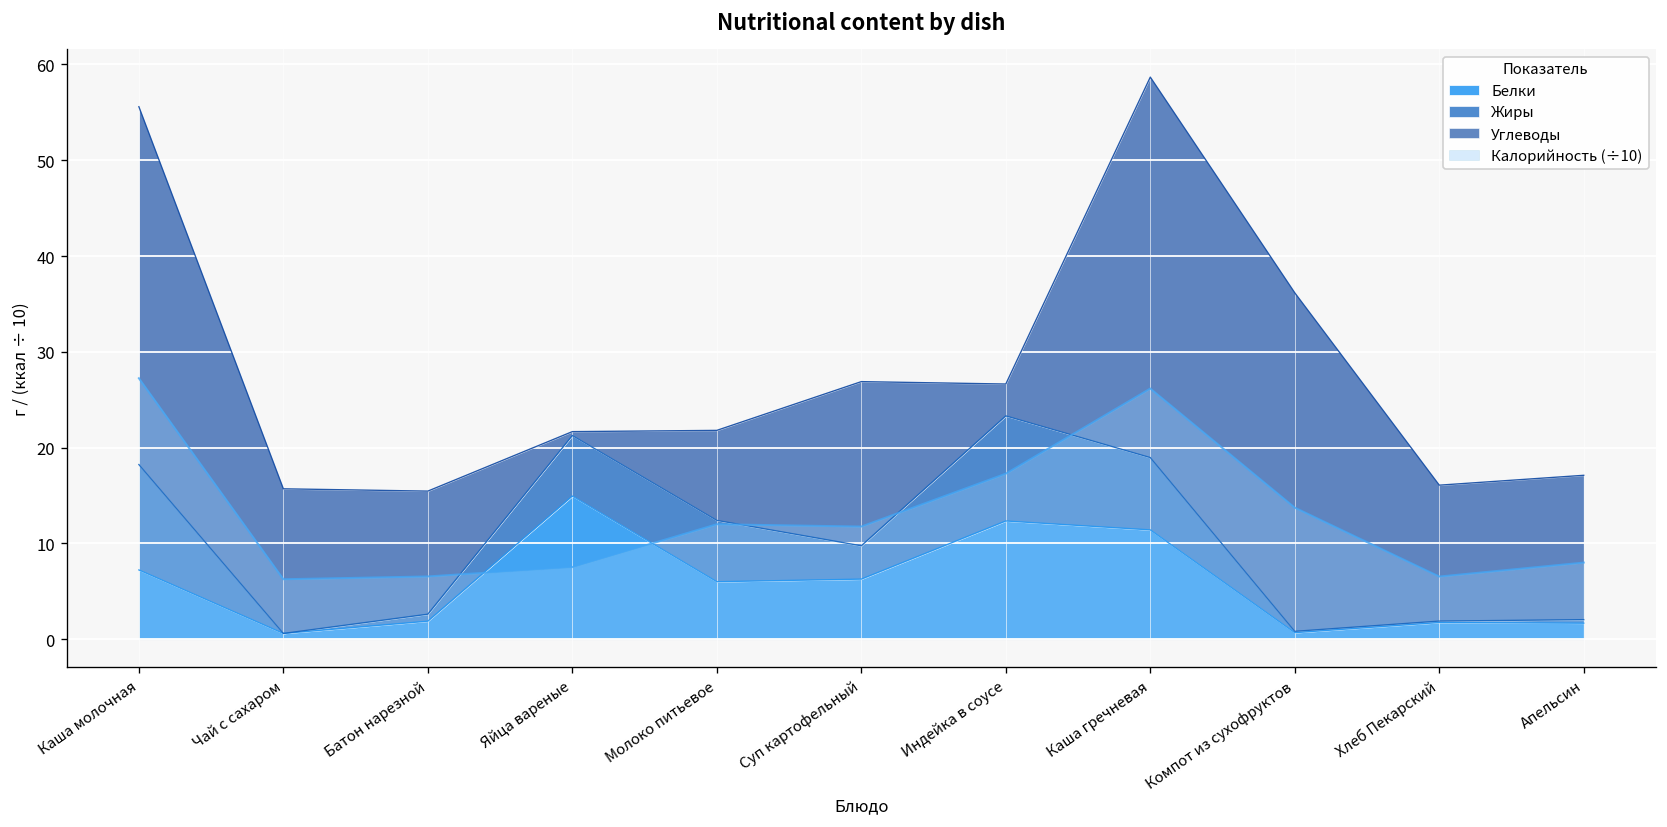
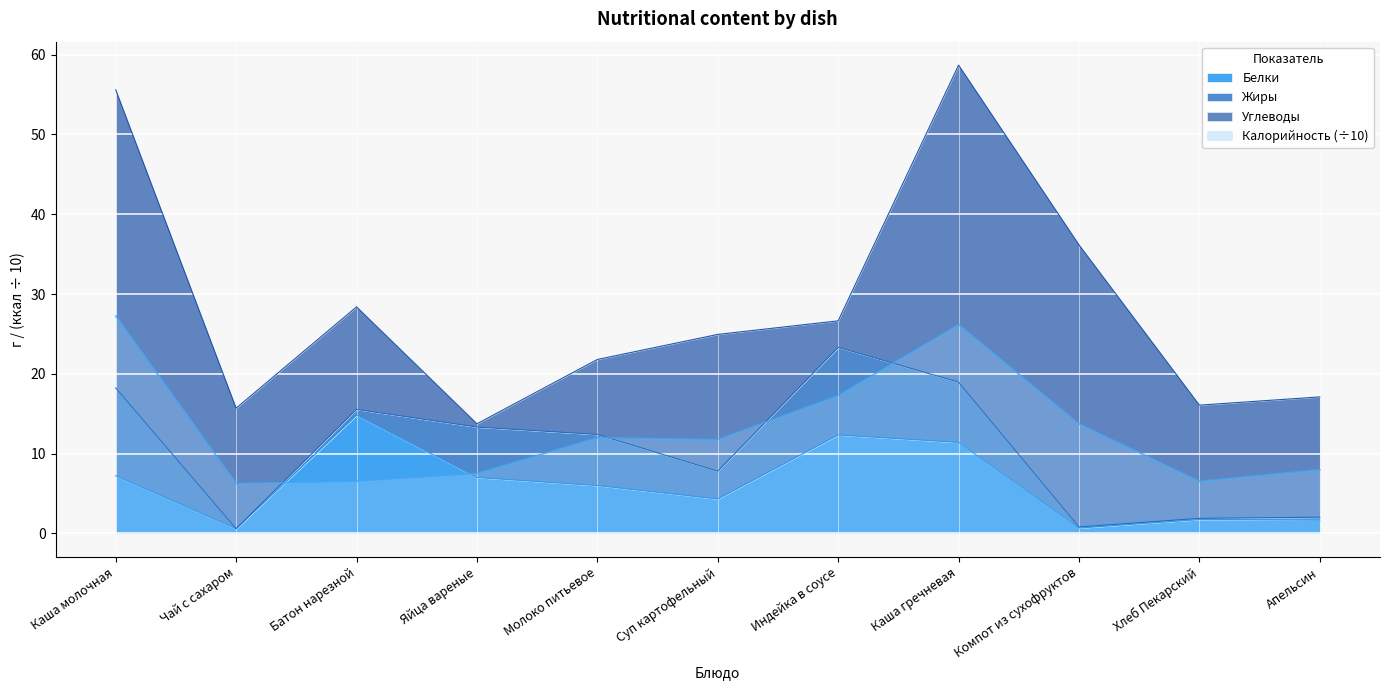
  {
    "Белки": {
      "Каша молочная": 7,
-     "Батон нарезной": 2,
-     "Яйца вареные": 15,
+     "Батон нарезной": 15,
+     "Яйца вареные": 7,
      "Молоко питьевое": 6,
-     "Суп картофельный": 6,
+     "Суп картофельный": 4,
      "Индейка в соусе": 12,
      "Каша гречневая": 11,
      "Апельсин": 2
    },
    "Калорийность (÷10)": {
      "Каша молочная": 27,
      "Чай с сахаром": 6,
      "Батон нарезной": 7,
      "Яйца вареные": 8,
      "Молоко питьевое": 12,
      "Суп картофельный": 12,
      "Индейка в соусе": 17,
      "Каша гречневая": 26,
      "Компот из сухофруктов": 14,
      "Хлеб Пекарский": 7,
      "Апельсин": 8
    }
  }
